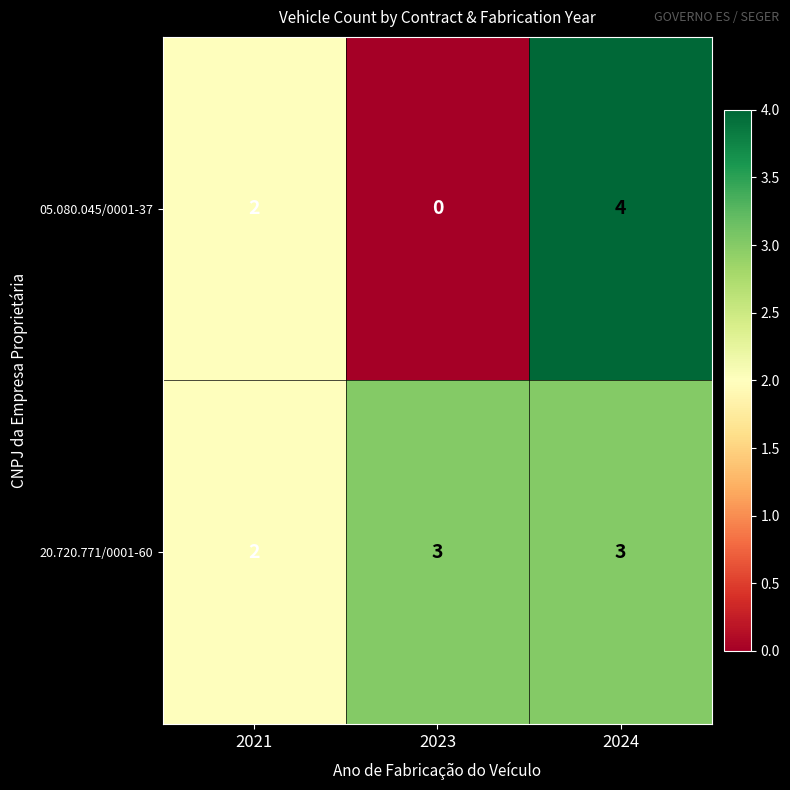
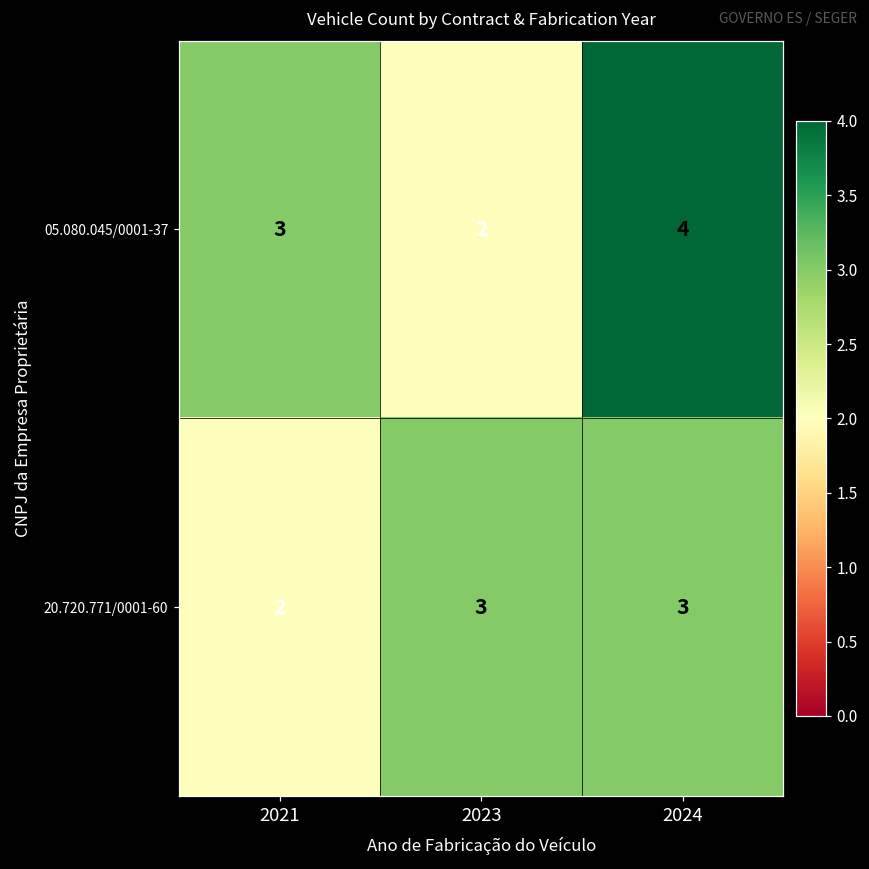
  {
    "05.080.045/0001-37": {
-     "2021": 2,
-     "2023": 0,
+     "2021": 3,
+     "2023": 2,
      "2024": 4
    },
    "20.720.771/0001-60": {
      "2021": 2,
      "2023": 3,
      "2024": 3
    }
  }
